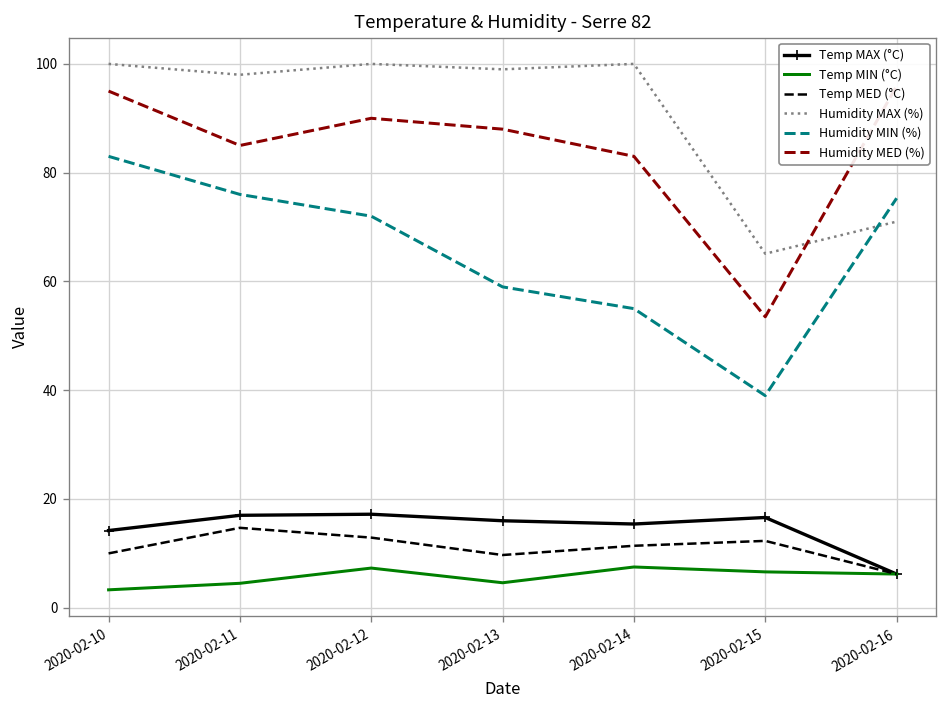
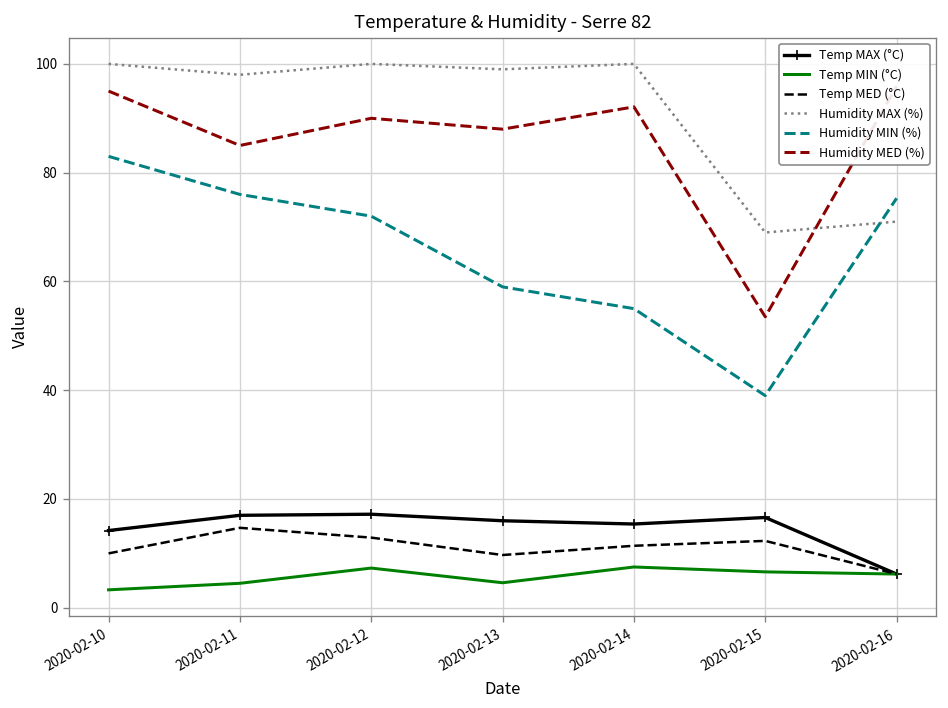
  {
    "Temp MIN (°C)": {
      "2020-02-10": 3,
      "2020-02-11": 5,
      "2020-02-12": 7,
      "2020-02-13": 5,
      "2020-02-14": 8,
      "2020-02-15": 7
    },
    "Humidity MAX (%)": {
      "2020-02-10": 100,
      "2020-02-11": 98,
      "2020-02-12": 100,
      "2020-02-13": 99,
      "2020-02-14": 100,
-     "2020-02-15": 65,
+     "2020-02-15": 69,
      "2020-02-16": 71
    },
    "Humidity MIN (%)": {
      "2020-02-10": 83,
      "2020-02-11": 76,
      "2020-02-12": 72,
      "2020-02-13": 59,
      "2020-02-14": 55,
      "2020-02-15": 39,
      "2020-02-16": 75
    },
    "Humidity MED (%)": {
      "2020-02-10": 95,
      "2020-02-11": 85,
      "2020-02-12": 90,
      "2020-02-13": 88,
-     "2020-02-14": 83,
+     "2020-02-14": 92,
      "2020-02-15": 54
    }
  }
